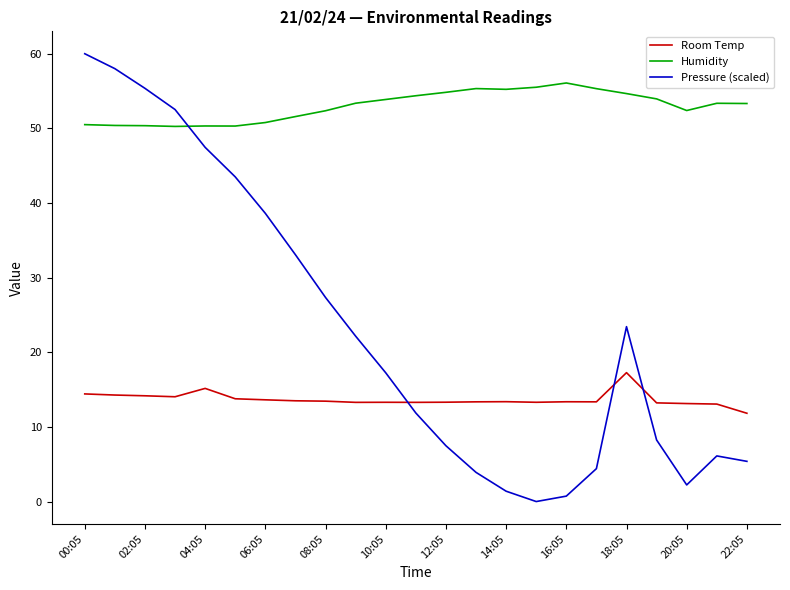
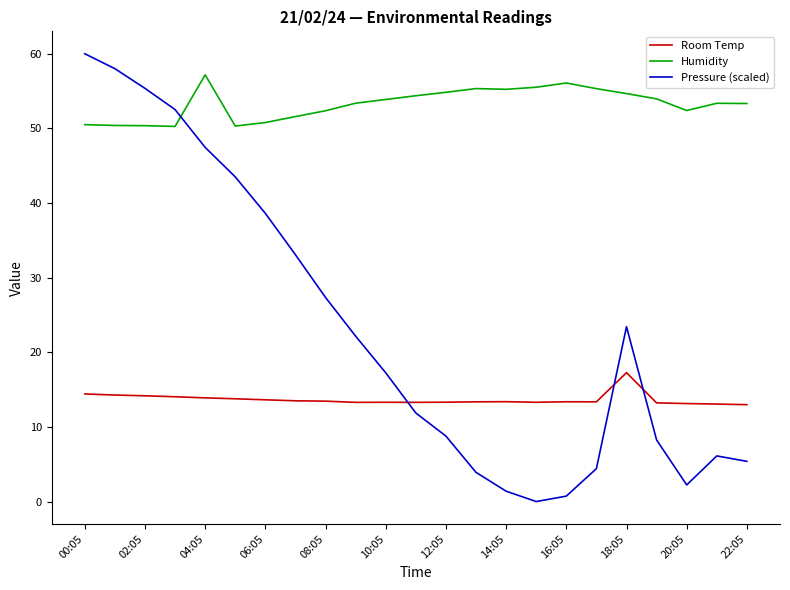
  {
    "Room Temp": {
      "00:05": 14,
      "02:05": 14,
-     "04:05": 15,
+     "04:05": 14,
      "06:05": 14,
      "08:05": 13,
      "10:05": 13,
      "12:05": 13,
      "14:05": 13,
      "16:05": 13,
      "18:05": 17,
      "20:05": 13,
-     "22:05": 12
+     "22:05": 13
    },
    "Humidity": {
      "00:05": 51,
      "02:05": 50,
-     "04:05": 50,
+     "04:05": 57,
      "06:05": 51,
      "08:05": 52,
      "10:05": 54,
      "12:05": 55,
      "14:05": 55,
      "16:05": 56,
      "18:05": 55,
      "20:05": 52,
      "22:05": 53
    },
    "Pressure (scaled)": {
      "00:05": 60,
      "02:05": 55,
      "04:05": 47,
      "06:05": 39,
      "08:05": 27,
      "10:05": 17,
-     "12:05": 7,
+     "12:05": 9,
      "14:05": 1,
      "16:05": 1,
      "18:05": 23,
      "20:05": 2,
      "22:05": 5
    }
  }
